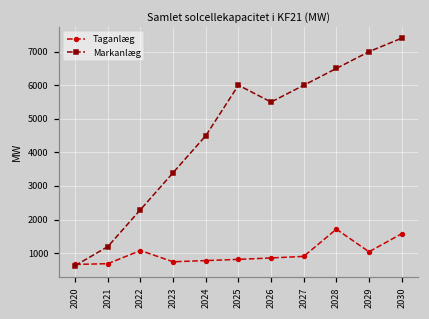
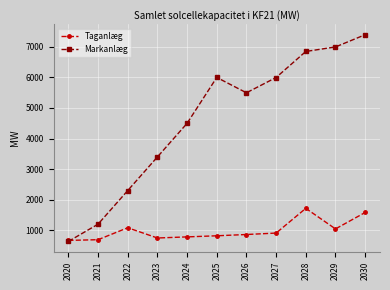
  {
    "Taganlæg": {
      "2021": 700,
      "2022": 1100,
      "2023": 700,
      "2024": 800,
      "2025": 800,
      "2026": 900,
      "2027": 900,
      "2028": 1700,
      "2029": 1000,
      "2030": 1600
    },
    "Markanlæg": {
      "2021": 1200,
      "2022": 2300,
      "2023": 3400,
      "2024": 4500,
      "2025": 6000,
      "2026": 5500,
      "2027": 6000,
-     "2028": 6500,
+     "2028": 6800,
      "2029": 7000,
      "2030": 7400
    }
  }
